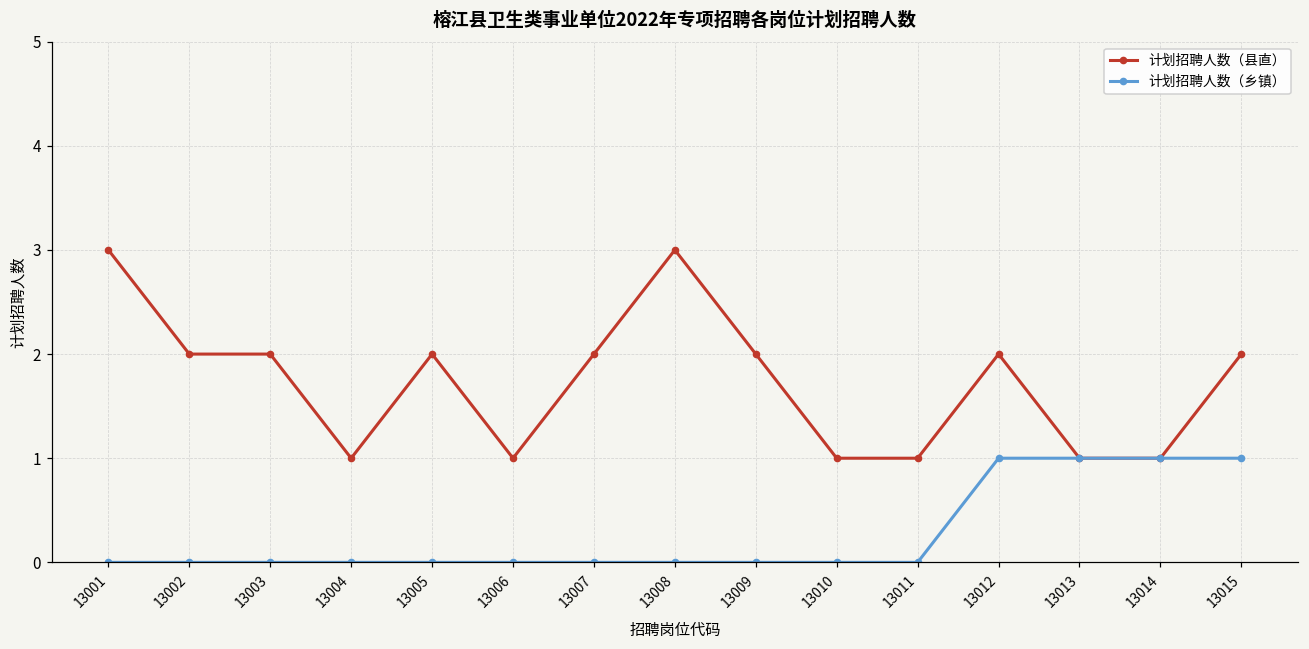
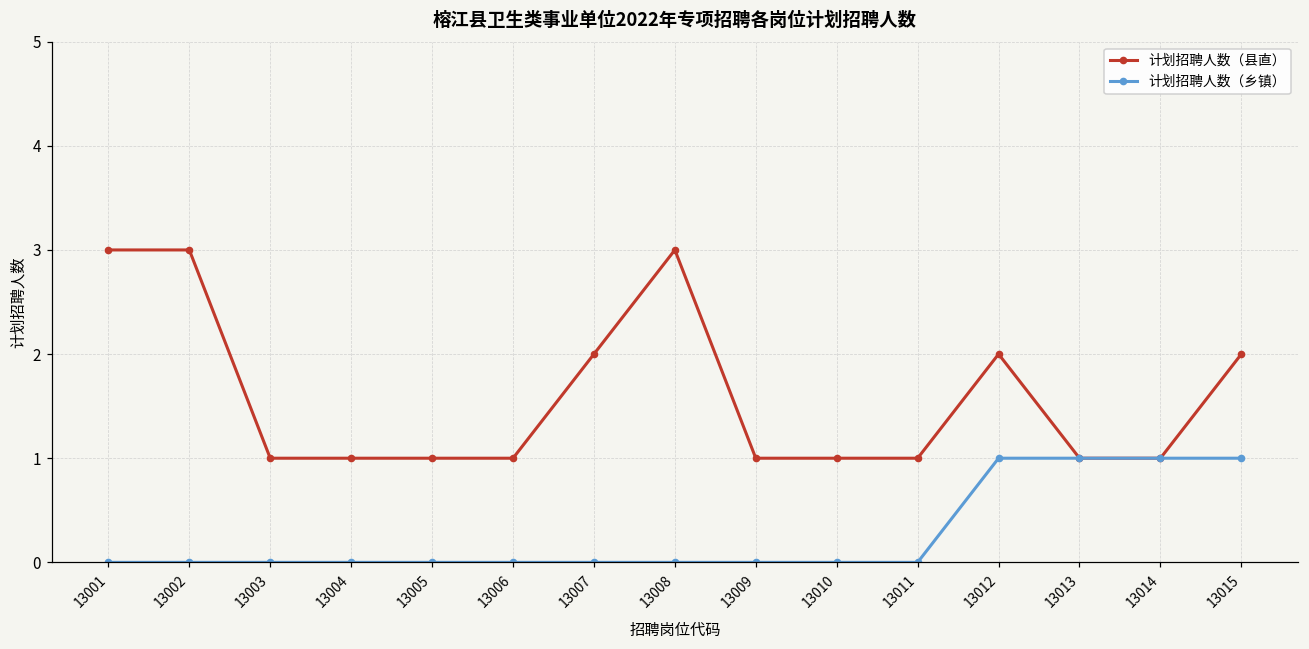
  {
    "计划招聘人数（县直）": {
      "13001": 3,
-     "13002": 2,
-     "13003": 2,
+     "13002": 3,
+     "13003": 1,
      "13004": 1,
-     "13005": 2,
+     "13005": 1,
      "13006": 1,
      "13007": 2,
      "13008": 3,
-     "13009": 2,
+     "13009": 1,
      "13010": 1,
      "13011": 1,
      "13012": 2,
      "13015": 2
    },
    "计划招聘人数（乡镇）": {
      "13001": 0,
      "13002": 0,
      "13003": 0,
      "13004": 0,
      "13005": 0,
      "13006": 0,
      "13007": 0,
      "13008": 0,
      "13009": 0,
      "13010": 0,
      "13011": 0,
      "13012": 1,
      "13015": 1
    }
  }
